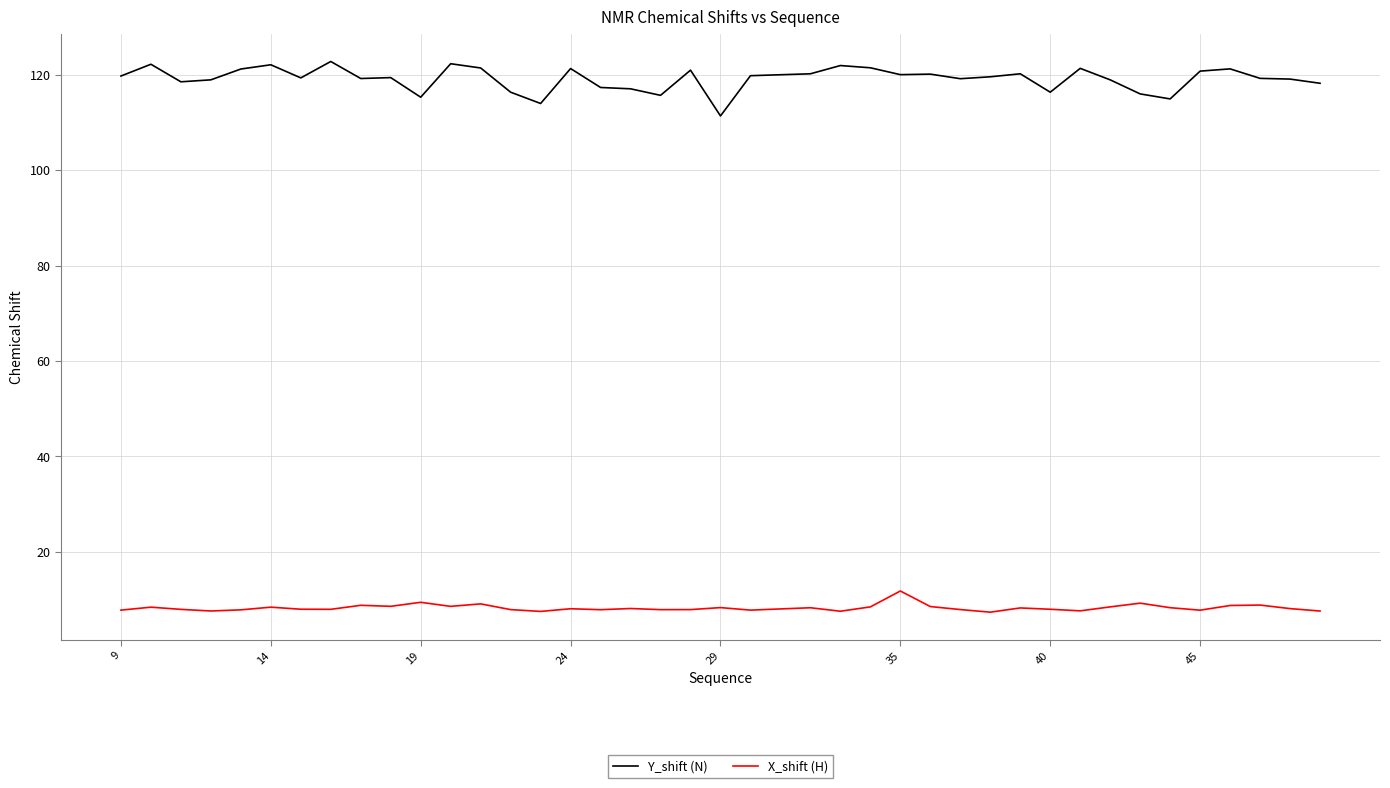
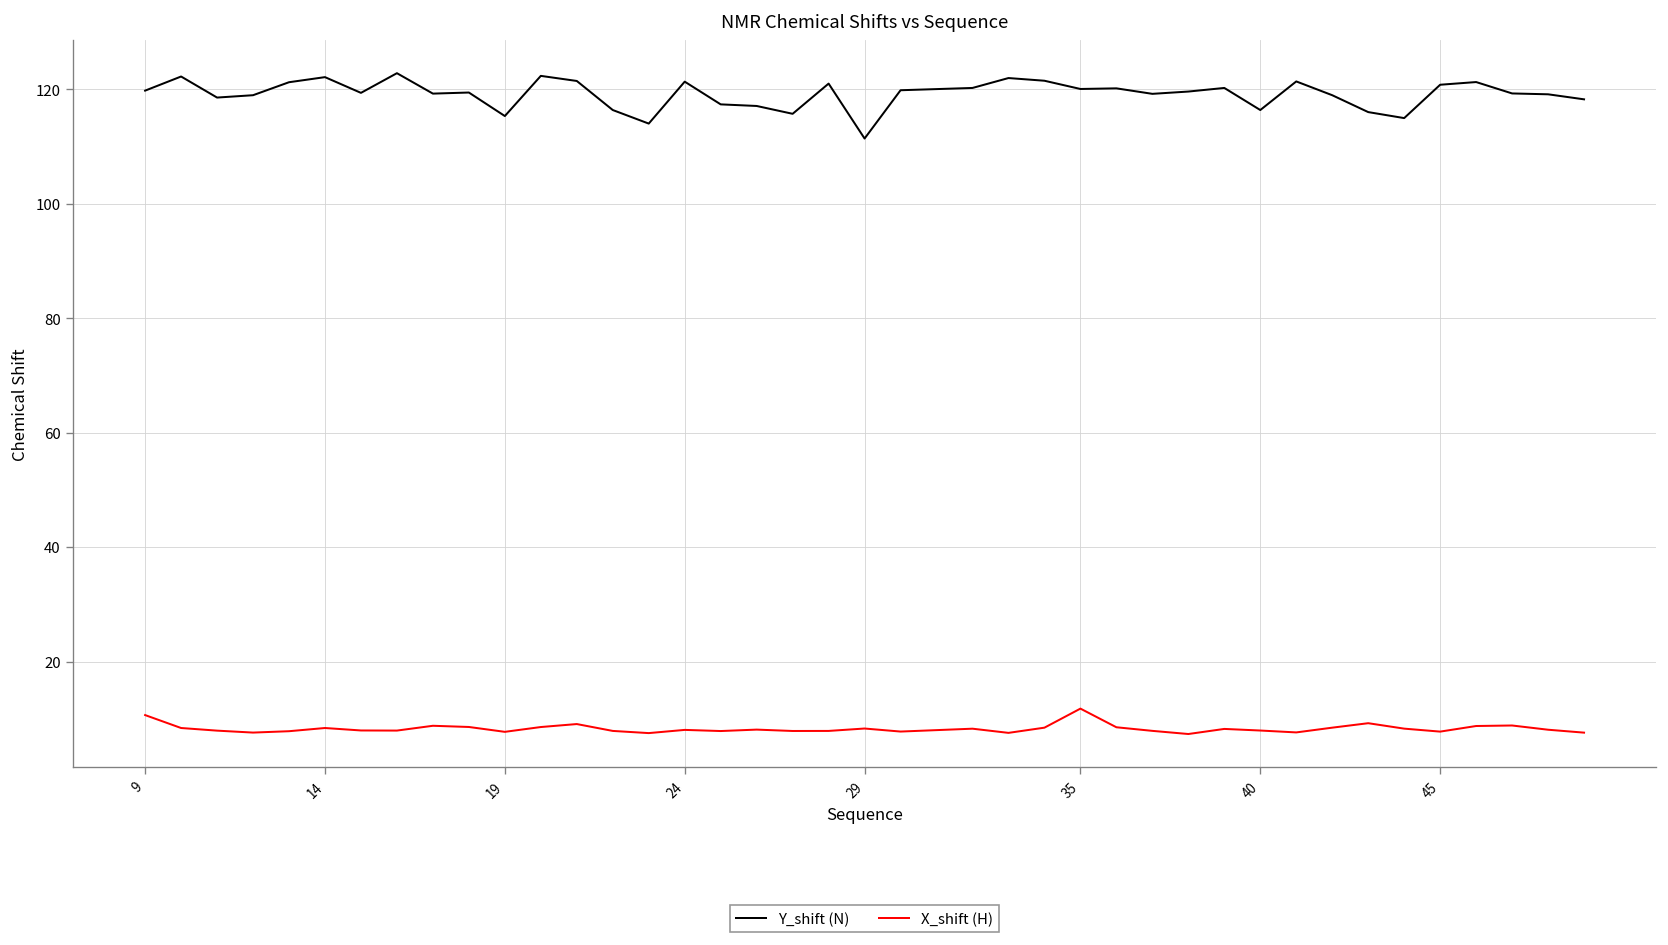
  {
    "Y_shift (N)": {
      "9": 120,
      "14": 122,
      "19": 115,
      "24": 121,
      "29": 111,
      "35": 120,
      "40": 116,
      "45": 121
    },
    "X_shift (H)": {
-     "9": 8,
+     "9": 11,
      "14": 8,
-     "19": 9,
+     "19": 8,
      "24": 8,
      "29": 8,
      "35": 12,
      "40": 8,
      "45": 8
    }
  }
